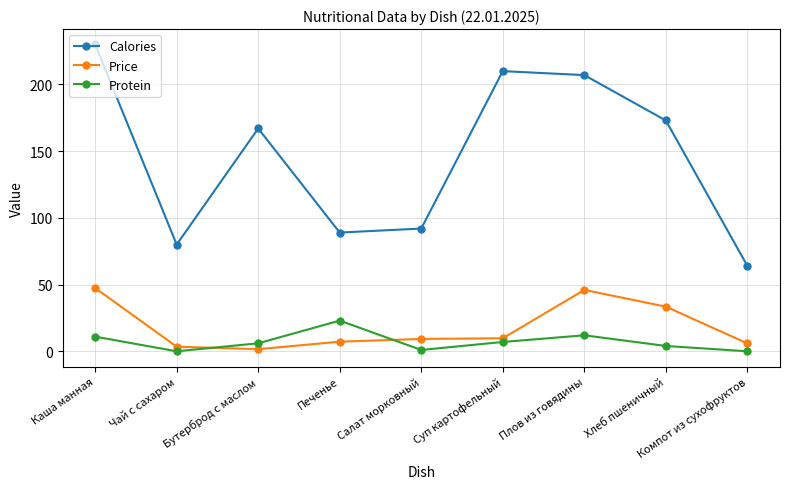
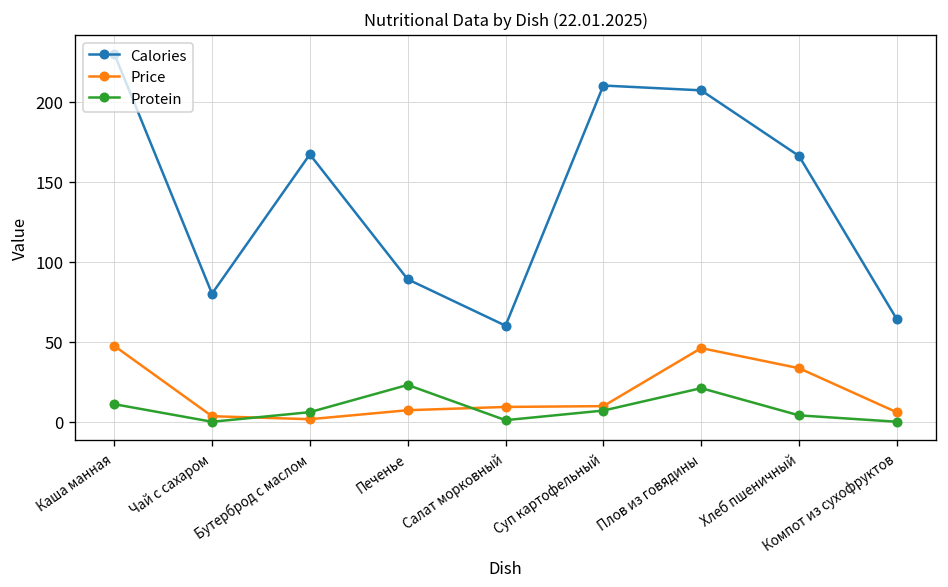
  {
    "Calories": {
      "Чай с сахаром": 80,
      "Бутерброд с маслом": 167,
      "Печенье": 89,
-     "Салат морковный": 92,
+     "Салат морковный": 60,
      "Суп картофельный": 210,
      "Плов из говядины": 207,
-     "Хлеб пшеничный": 173,
+     "Хлеб пшеничный": 166,
      "Компот из сухофруктов": 64
    },
    "Price": {
      "Каша манная": 47,
      "Чай с сахаром": 3,
      "Бутерброд с маслом": 2,
      "Печенье": 7,
      "Салат морковный": 9,
      "Суп картофельный": 10,
      "Плов из говядины": 46,
      "Хлеб пшеничный": 33,
      "Компот из сухофруктов": 6
    },
    "Protein": {
      "Каша манная": 11,
      "Чай с сахаром": 0,
      "Бутерброд с маслом": 6,
      "Печенье": 23,
      "Салат морковный": 1,
      "Суп картофельный": 7,
-     "Плов из говядины": 12,
+     "Плов из говядины": 21,
      "Хлеб пшеничный": 4,
      "Компот из сухофруктов": 0
    }
  }
